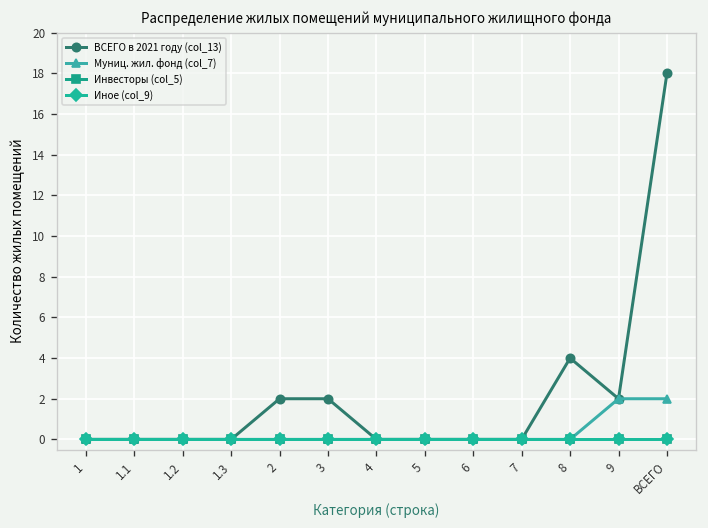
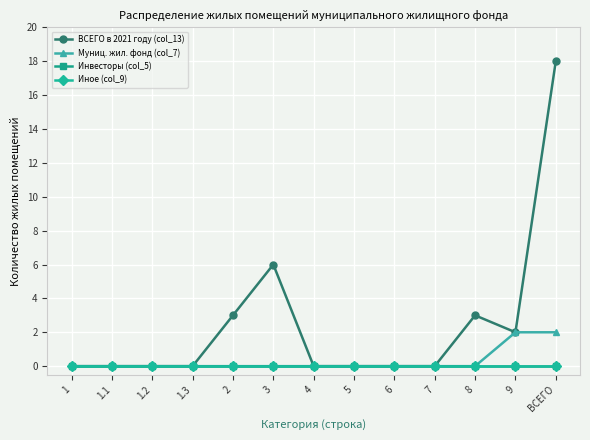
  {
    "ВСЕГО в 2021 году (col_13)": {
-     "2": 2,
-     "3": 2,
-     "8": 4,
+     "2": 3,
+     "3": 6,
+     "8": 3,
      "ВСЕГО": 18
    }
  }
